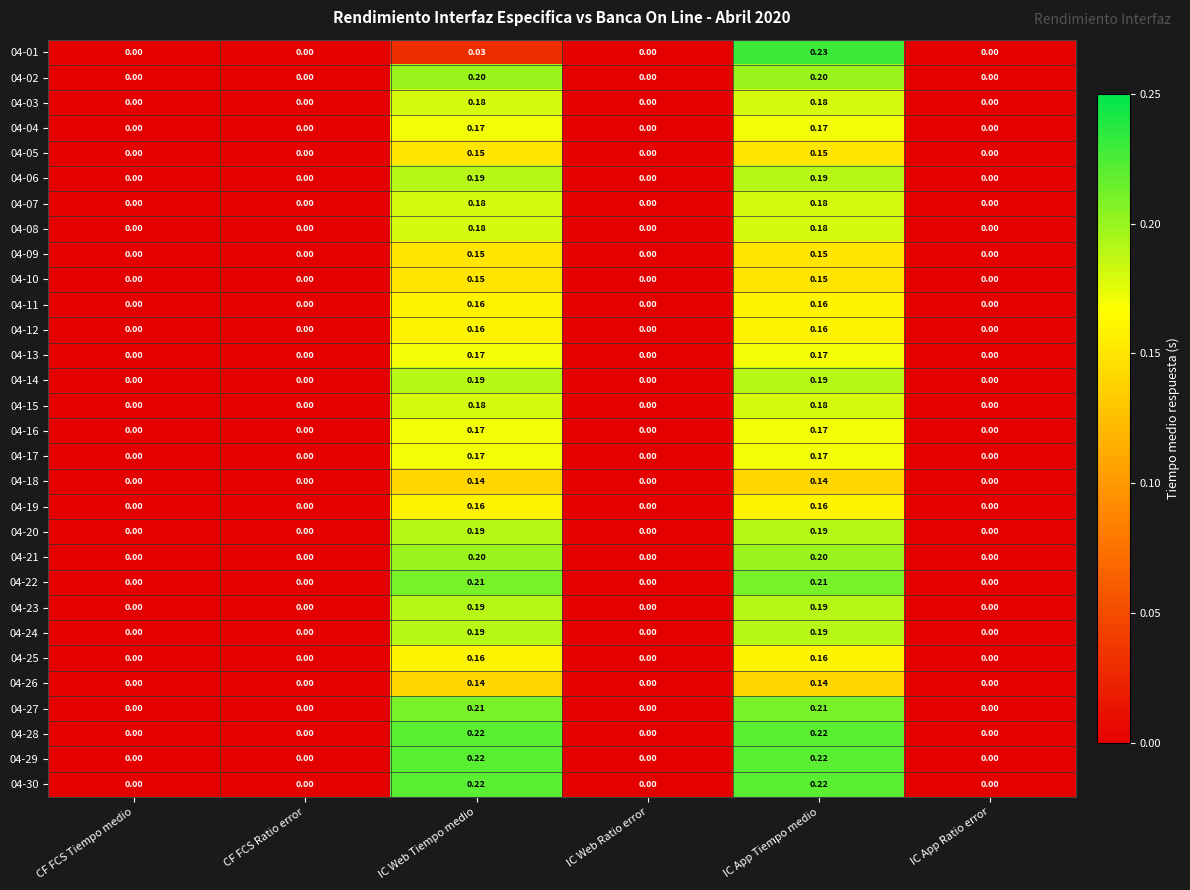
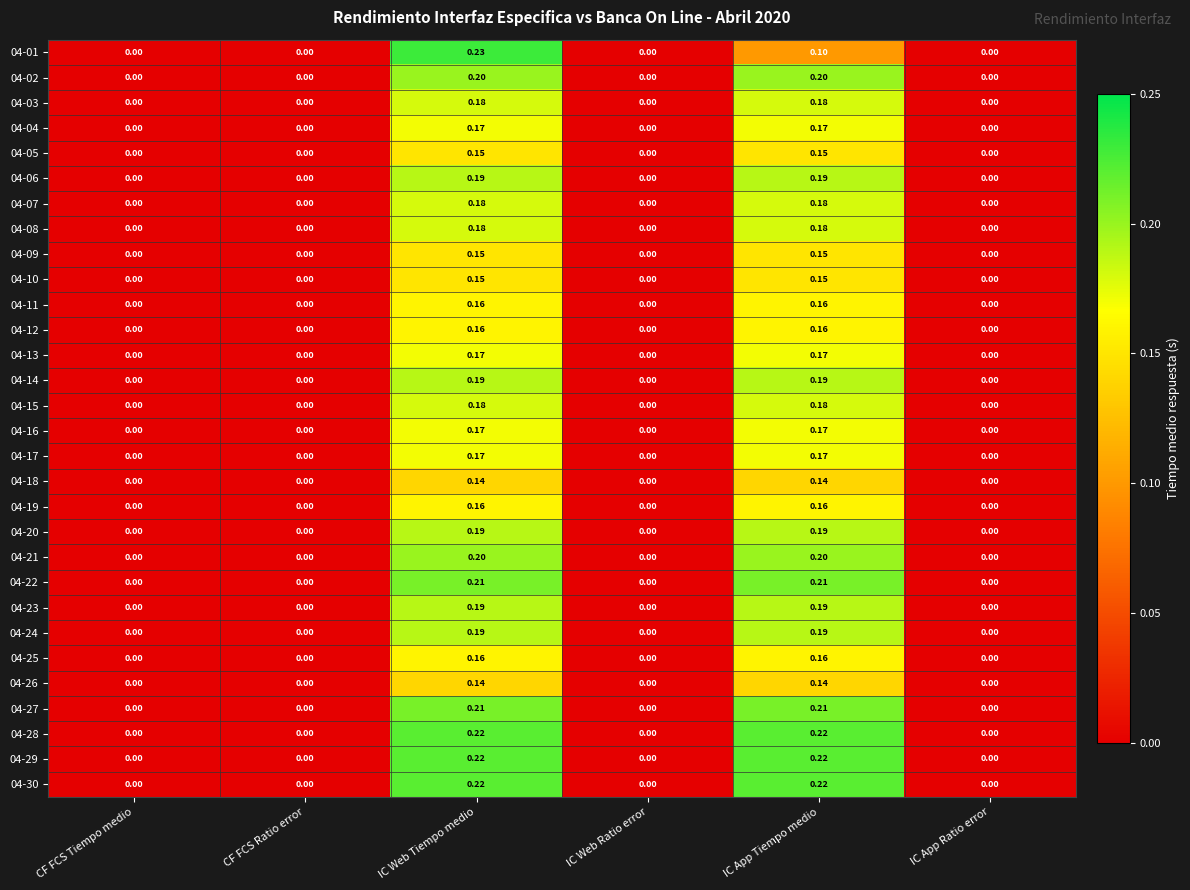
  {
    "04-01": {
      "CF FCS Tiempo medio": 0.00,
      "CF FCS Ratio error": 0.00,
-     "IC Web Tiempo medio": 0.03,
+     "IC Web Tiempo medio": 0.23,
      "IC Web Ratio error": 0.00,
-     "IC App Tiempo medio": 0.23,
+     "IC App Tiempo medio": 0.10,
      "IC App Ratio error": 0.00
    },
    "04-02": {
      "CF FCS Tiempo medio": 0.00,
      "CF FCS Ratio error": 0.00,
      "IC Web Tiempo medio": 0.20,
      "IC Web Ratio error": 0.00,
      "IC App Tiempo medio": 0.20,
      "IC App Ratio error": 0.00
    },
    "04-03": {
      "CF FCS Tiempo medio": 0.00,
      "CF FCS Ratio error": 0.00,
      "IC Web Tiempo medio": 0.18,
      "IC Web Ratio error": 0.00,
      "IC App Tiempo medio": 0.18,
      "IC App Ratio error": 0.00
    },
    "04-04": {
      "CF FCS Tiempo medio": 0.00,
      "CF FCS Ratio error": 0.00,
      "IC Web Tiempo medio": 0.17,
      "IC Web Ratio error": 0.00,
      "IC App Tiempo medio": 0.17,
      "IC App Ratio error": 0.00
    },
    "04-05": {
      "CF FCS Tiempo medio": 0.00,
      "CF FCS Ratio error": 0.00,
      "IC Web Tiempo medio": 0.15,
      "IC Web Ratio error": 0.00,
      "IC App Tiempo medio": 0.15,
      "IC App Ratio error": 0.00
    },
    "04-06": {
      "CF FCS Tiempo medio": 0.00,
      "CF FCS Ratio error": 0.00,
      "IC Web Tiempo medio": 0.19,
      "IC Web Ratio error": 0.00,
      "IC App Tiempo medio": 0.19,
      "IC App Ratio error": 0.00
    },
    "04-07": {
      "CF FCS Tiempo medio": 0.00,
      "CF FCS Ratio error": 0.00,
      "IC Web Tiempo medio": 0.18,
      "IC Web Ratio error": 0.00,
      "IC App Tiempo medio": 0.18,
      "IC App Ratio error": 0.00
    },
    "04-08": {
      "CF FCS Tiempo medio": 0.00,
      "CF FCS Ratio error": 0.00,
      "IC Web Tiempo medio": 0.18,
      "IC Web Ratio error": 0.00,
      "IC App Tiempo medio": 0.18,
      "IC App Ratio error": 0.00
    },
    "04-09": {
      "CF FCS Tiempo medio": 0.00,
      "CF FCS Ratio error": 0.00,
      "IC Web Tiempo medio": 0.15,
      "IC Web Ratio error": 0.00,
      "IC App Tiempo medio": 0.15,
      "IC App Ratio error": 0.00
    },
    "04-10": {
      "CF FCS Tiempo medio": 0.00,
      "CF FCS Ratio error": 0.00,
      "IC Web Tiempo medio": 0.15,
      "IC Web Ratio error": 0.00,
      "IC App Tiempo medio": 0.15,
      "IC App Ratio error": 0.00
    },
    "04-11": {
      "CF FCS Tiempo medio": 0.00,
      "CF FCS Ratio error": 0.00,
      "IC Web Tiempo medio": 0.16,
      "IC Web Ratio error": 0.00,
      "IC App Tiempo medio": 0.16,
      "IC App Ratio error": 0.00
    },
    "04-12": {
      "CF FCS Tiempo medio": 0.00,
      "CF FCS Ratio error": 0.00,
      "IC Web Tiempo medio": 0.16,
      "IC Web Ratio error": 0.00,
      "IC App Tiempo medio": 0.16,
      "IC App Ratio error": 0.00
    },
    "04-13": {
      "CF FCS Tiempo medio": 0.00,
      "CF FCS Ratio error": 0.00,
      "IC Web Tiempo medio": 0.17,
      "IC Web Ratio error": 0.00,
      "IC App Tiempo medio": 0.17,
      "IC App Ratio error": 0.00
    },
    "04-14": {
      "CF FCS Tiempo medio": 0.00,
      "CF FCS Ratio error": 0.00,
      "IC Web Tiempo medio": 0.19,
      "IC Web Ratio error": 0.00,
      "IC App Tiempo medio": 0.19,
      "IC App Ratio error": 0.00
    },
    "04-15": {
      "CF FCS Tiempo medio": 0.00,
      "CF FCS Ratio error": 0.00,
      "IC Web Tiempo medio": 0.18,
      "IC Web Ratio error": 0.00,
      "IC App Tiempo medio": 0.18,
      "IC App Ratio error": 0.00
    },
    "04-16": {
      "CF FCS Tiempo medio": 0.00,
      "CF FCS Ratio error": 0.00,
      "IC Web Tiempo medio": 0.17,
      "IC Web Ratio error": 0.00,
      "IC App Tiempo medio": 0.17,
      "IC App Ratio error": 0.00
    },
    "04-17": {
      "CF FCS Tiempo medio": 0.00,
      "CF FCS Ratio error": 0.00,
      "IC Web Tiempo medio": 0.17,
      "IC Web Ratio error": 0.00,
      "IC App Tiempo medio": 0.17,
      "IC App Ratio error": 0.00
    },
    "04-18": {
      "CF FCS Tiempo medio": 0.00,
      "CF FCS Ratio error": 0.00,
      "IC Web Tiempo medio": 0.14,
      "IC Web Ratio error": 0.00,
      "IC App Tiempo medio": 0.14,
      "IC App Ratio error": 0.00
    },
    "04-19": {
      "CF FCS Tiempo medio": 0.00,
      "CF FCS Ratio error": 0.00,
      "IC Web Tiempo medio": 0.16,
      "IC Web Ratio error": 0.00,
      "IC App Tiempo medio": 0.16,
      "IC App Ratio error": 0.00
    },
    "04-20": {
      "CF FCS Tiempo medio": 0.00,
      "CF FCS Ratio error": 0.00,
      "IC Web Tiempo medio": 0.19,
      "IC Web Ratio error": 0.00,
      "IC App Tiempo medio": 0.19,
      "IC App Ratio error": 0.00
    },
    "04-21": {
      "CF FCS Tiempo medio": 0.00,
      "CF FCS Ratio error": 0.00,
      "IC Web Tiempo medio": 0.20,
      "IC Web Ratio error": 0.00,
      "IC App Tiempo medio": 0.20,
      "IC App Ratio error": 0.00
    },
    "04-22": {
      "CF FCS Tiempo medio": 0.00,
      "CF FCS Ratio error": 0.00,
      "IC Web Tiempo medio": 0.21,
      "IC Web Ratio error": 0.00,
      "IC App Tiempo medio": 0.21,
      "IC App Ratio error": 0.00
    },
    "04-23": {
      "CF FCS Tiempo medio": 0.00,
      "CF FCS Ratio error": 0.00,
      "IC Web Tiempo medio": 0.19,
      "IC Web Ratio error": 0.00,
      "IC App Tiempo medio": 0.19,
      "IC App Ratio error": 0.00
    },
    "04-24": {
      "CF FCS Tiempo medio": 0.00,
      "CF FCS Ratio error": 0.00,
      "IC Web Tiempo medio": 0.19,
      "IC Web Ratio error": 0.00,
      "IC App Tiempo medio": 0.19,
      "IC App Ratio error": 0.00
    },
    "04-25": {
      "CF FCS Tiempo medio": 0.00,
      "CF FCS Ratio error": 0.00,
      "IC Web Tiempo medio": 0.16,
      "IC Web Ratio error": 0.00,
      "IC App Tiempo medio": 0.16,
      "IC App Ratio error": 0.00
    },
    "04-26": {
      "CF FCS Tiempo medio": 0.00,
      "CF FCS Ratio error": 0.00,
      "IC Web Tiempo medio": 0.14,
      "IC Web Ratio error": 0.00,
      "IC App Tiempo medio": 0.14,
      "IC App Ratio error": 0.00
    },
    "04-27": {
      "CF FCS Tiempo medio": 0.00,
      "CF FCS Ratio error": 0.00,
      "IC Web Tiempo medio": 0.21,
      "IC Web Ratio error": 0.00,
      "IC App Tiempo medio": 0.21,
      "IC App Ratio error": 0.00
    },
    "04-28": {
      "CF FCS Tiempo medio": 0.00,
      "CF FCS Ratio error": 0.00,
      "IC Web Tiempo medio": 0.22,
      "IC Web Ratio error": 0.00,
      "IC App Tiempo medio": 0.22,
      "IC App Ratio error": 0.00
    },
    "04-29": {
      "CF FCS Tiempo medio": 0.00,
      "CF FCS Ratio error": 0.00,
      "IC Web Tiempo medio": 0.22,
      "IC Web Ratio error": 0.00,
      "IC App Tiempo medio": 0.22,
      "IC App Ratio error": 0.00
    },
    "04-30": {
      "CF FCS Tiempo medio": 0.00,
      "CF FCS Ratio error": 0.00,
      "IC Web Tiempo medio": 0.22,
      "IC Web Ratio error": 0.00,
      "IC App Tiempo medio": 0.22,
      "IC App Ratio error": 0.00
    }
  }
